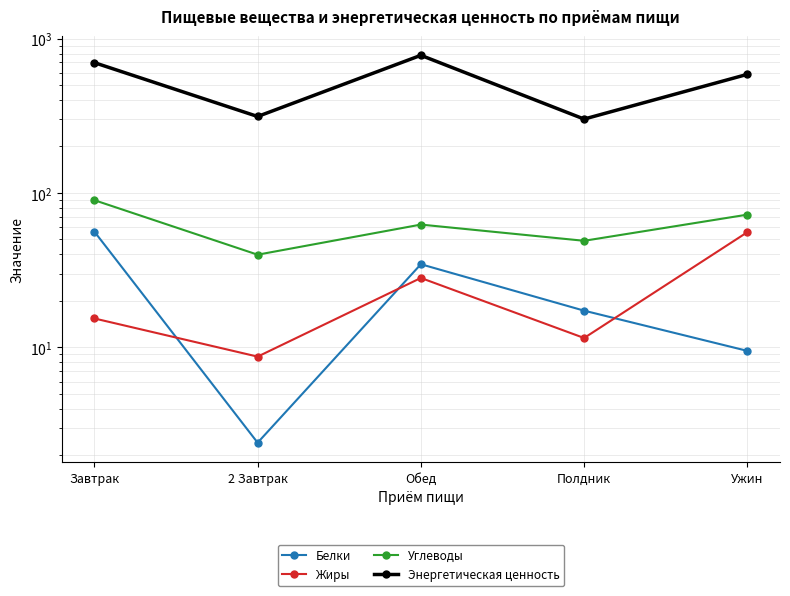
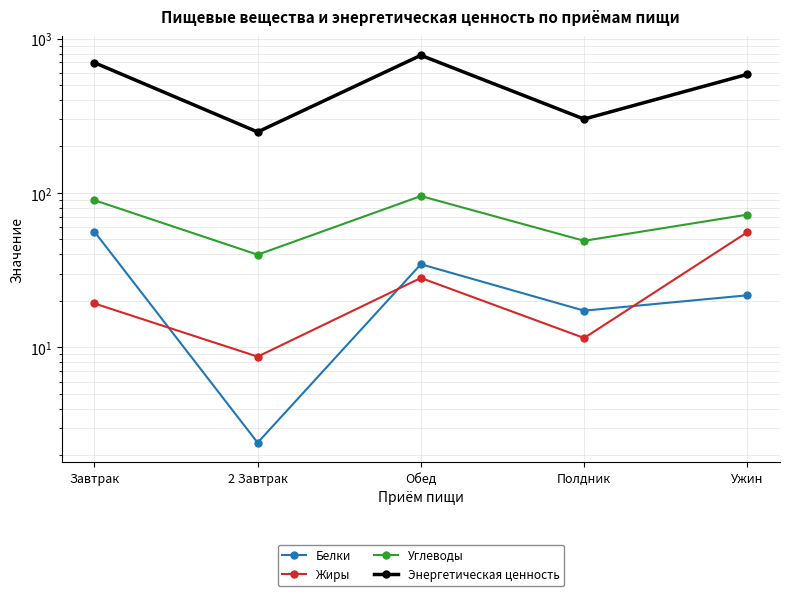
  {
    "Белки": {
      "Завтрак": 56,
      "2 Завтрак": 2.4,
      "Обед": 35,
      "Полдник": 17,
-     "Ужин": 9
+     "Ужин": 22
    },
    "Жиры": {
-     "Завтрак": 15,
+     "Завтрак": 19,
      "2 Завтрак": 9,
      "Обед": 28,
      "Полдник": 11,
      "Ужин": 56
    },
    "Углеводы": {
      "Завтрак": 90,
      "2 Завтрак": 40,
-     "Обед": 62,
+     "Обед": 100,
      "Полдник": 49,
      "Ужин": 70
    },
    "Энергетическая ценность": {
      "Завтрак": 700,
-     "2 Завтрак": 310,
+     "2 Завтрак": 250,
      "Обед": 800,
      "Полдник": 300,
      "Ужин": 590
    }
  }
